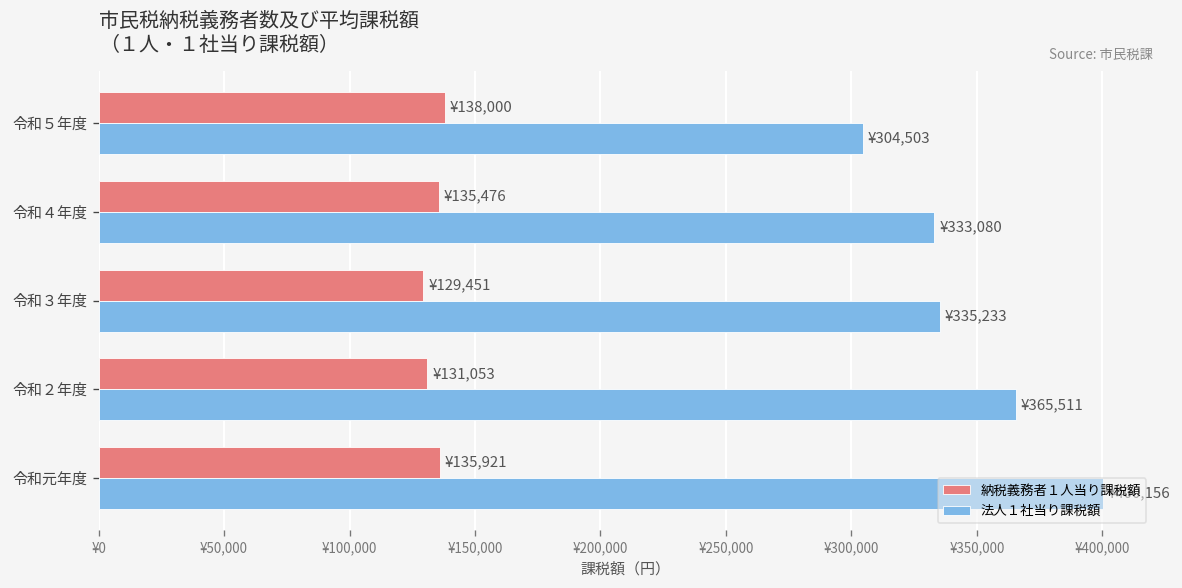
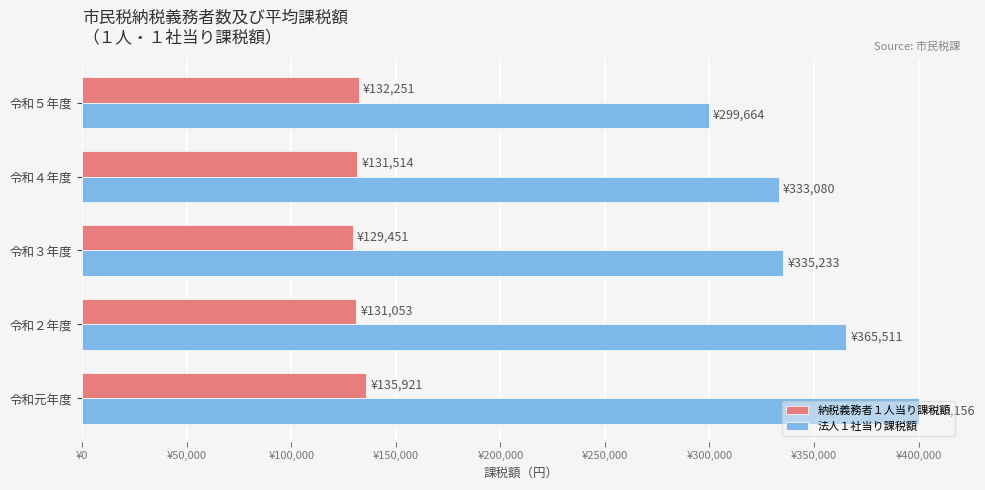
  {
    "納税義務者１人当り課税額": {
-     "令和５年度": "¥138,000",
-     "令和４年度": "¥135,476",
+     "令和５年度": "¥132,251",
+     "令和４年度": "¥131,514",
      "令和３年度": "¥129,451",
      "令和２年度": "¥131,053",
      "令和元年度": "¥135,921"
    },
    "法人１社当り課税額": {
-     "令和５年度": "¥304,503",
+     "令和５年度": "¥299,664",
      "令和４年度": "¥333,080",
      "令和３年度": "¥335,233",
      "令和２年度": "¥365,511"
    }
  }
